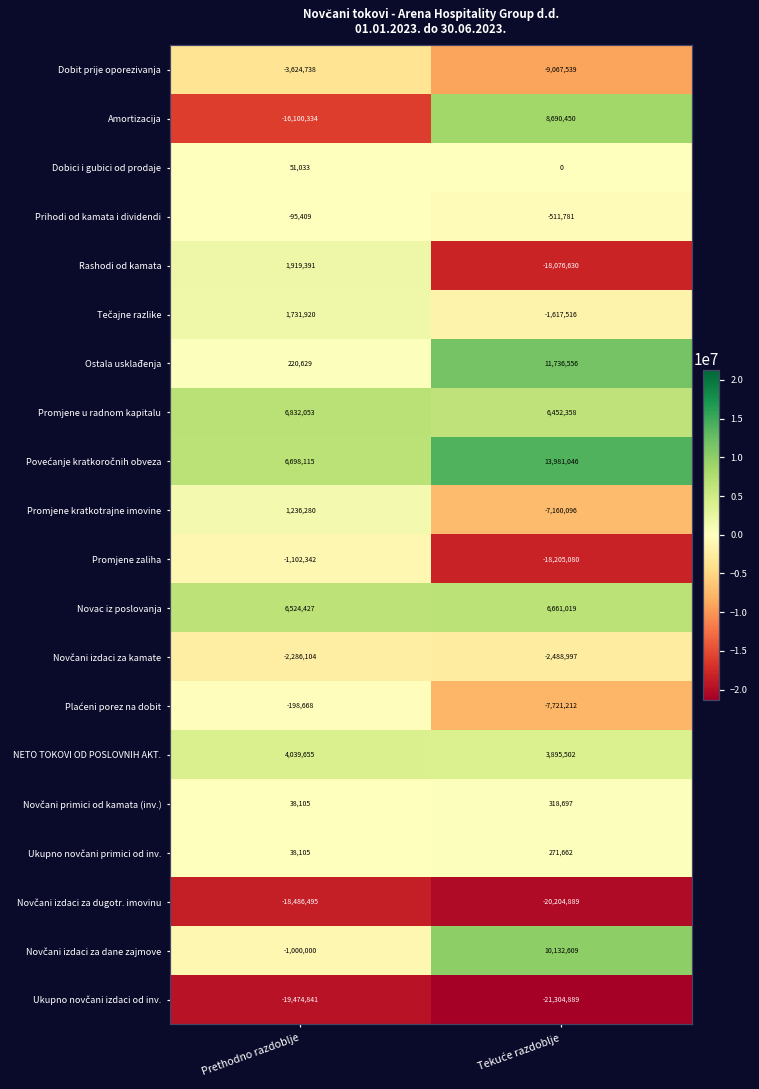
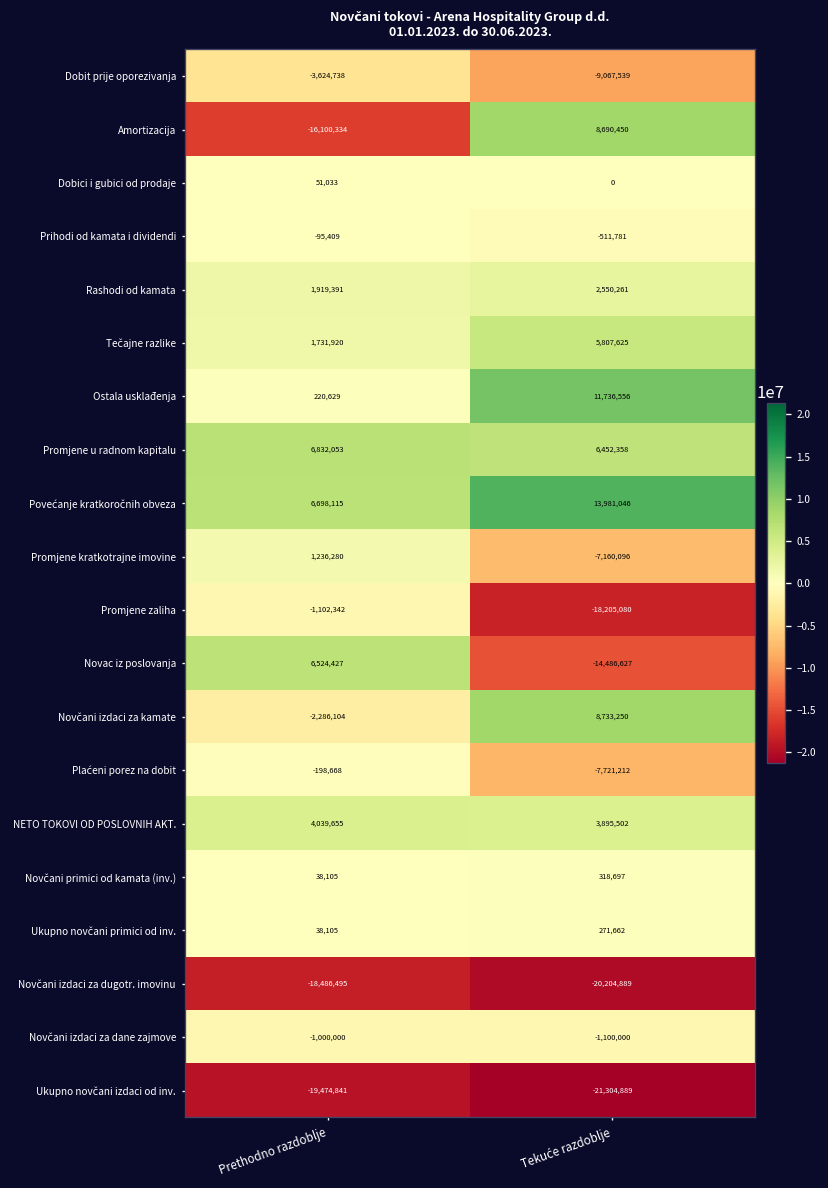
  {
    "Dobit prije oporezivanja": {
      "Prethodno razdoblje": "-3,624,738",
      "Tekuće razdoblje": "-9,067,539"
    },
    "Amortizacija": {
      "Prethodno razdoblje": "-16,100,334",
      "Tekuće razdoblje": "8,690,450"
    },
    "Dobici i gubici od prodaje": {
      "Prethodno razdoblje": "51,033",
      "Tekuće razdoblje": "0"
    },
    "Prihodi od kamata i dividendi": {
      "Prethodno razdoblje": "-95,409",
      "Tekuće razdoblje": "-511,781"
    },
    "Rashodi od kamata": {
      "Prethodno razdoblje": "1,919,391",
-     "Tekuće razdoblje": "-18,076,630"
+     "Tekuće razdoblje": "2,550,261"
    },
    "Tečajne razlike": {
      "Prethodno razdoblje": "1,731,920",
-     "Tekuće razdoblje": "-1,617,516"
+     "Tekuće razdoblje": "5,807,625"
    },
    "Ostala usklađenja": {
      "Prethodno razdoblje": "220,629",
      "Tekuće razdoblje": "11,736,556"
    },
    "Promjene u radnom kapitalu": {
      "Prethodno razdoblje": "6,832,053",
      "Tekuće razdoblje": "6,452,358"
    },
    "Povećanje kratkoročnih obveza": {
      "Prethodno razdoblje": "6,698,115",
      "Tekuće razdoblje": "13,981,046"
    },
    "Promjene kratkotrajne imovine": {
      "Prethodno razdoblje": "1,236,280",
      "Tekuće razdoblje": "-7,160,096"
    },
    "Promjene zaliha": {
      "Prethodno razdoblje": "-1,102,342",
      "Tekuće razdoblje": "-18,205,080"
    },
    "Novac iz poslovanja": {
      "Prethodno razdoblje": "6,524,427",
-     "Tekuće razdoblje": "6,661,019"
+     "Tekuće razdoblje": "-14,486,627"
    },
    "Novčani izdaci za kamate": {
      "Prethodno razdoblje": "-2,286,104",
-     "Tekuće razdoblje": "-2,488,997"
+     "Tekuće razdoblje": "8,733,250"
    },
    "Plaćeni porez na dobit": {
      "Prethodno razdoblje": "-198,668",
      "Tekuće razdoblje": "-7,721,212"
    },
    "NETO TOKOVI OD POSLOVNIH AKT.": {
      "Prethodno razdoblje": "4,039,655",
      "Tekuće razdoblje": "3,895,502"
    },
    "Novčani primici od kamata (inv.)": {
      "Prethodno razdoblje": "38,105",
      "Tekuće razdoblje": "318,697"
    },
    "Ukupno novčani primici od inv.": {
      "Prethodno razdoblje": "38,105",
      "Tekuće razdoblje": "271,662"
    },
    "Novčani izdaci za dugotr. imovinu": {
      "Prethodno razdoblje": "-18,486,495",
      "Tekuće razdoblje": "-20,204,889"
    },
    "Novčani izdaci za dane zajmove": {
      "Prethodno razdoblje": "-1,000,000",
-     "Tekuće razdoblje": "10,132,609"
+     "Tekuće razdoblje": "-1,100,000"
    },
    "Ukupno novčani izdaci od inv.": {
      "Prethodno razdoblje": "-19,474,841",
      "Tekuće razdoblje": "-21,304,889"
    }
  }
